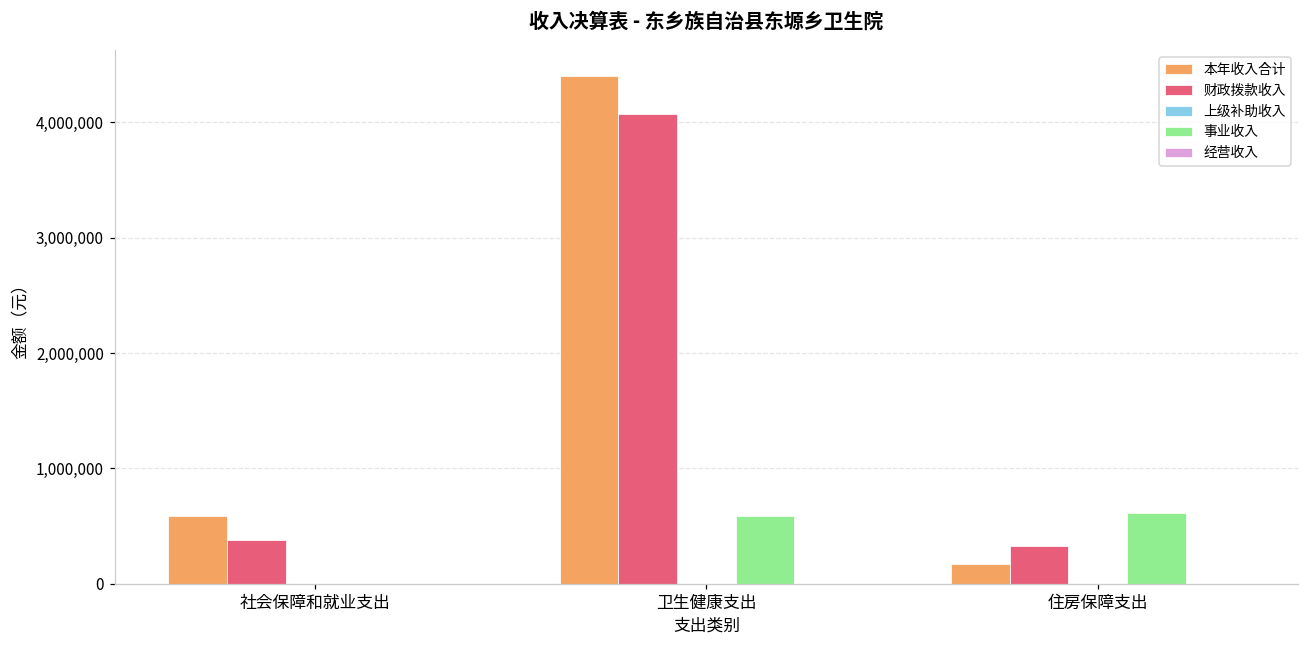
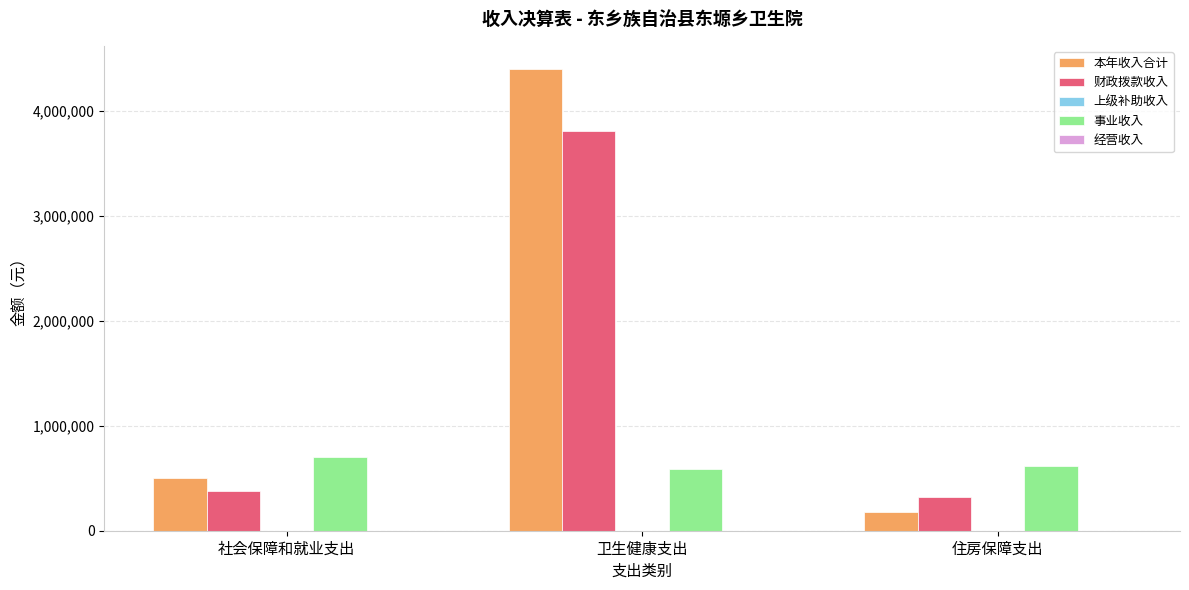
  {
    "本年收入合计": {
-     "社会保障和就业支出": "590,000",
+     "社会保障和就业支出": "500,000",
      "卫生健康支出": "4,400,000",
      "住房保障支出": "170,000"
    },
    "财政拨款收入": {
      "社会保障和就业支出": "380,000",
-     "卫生健康支出": "4,070,000",
+     "卫生健康支出": "3,810,000",
      "住房保障支出": "320,000"
    },
    "上级补助收入": {
      "社会保障和就业支出": "0",
      "卫生健康支出": "0",
      "住房保障支出": "0"
    },
    "事业收入": {
-     "社会保障和就业支出": "0",
+     "社会保障和就业支出": "710,000",
      "卫生健康支出": "590,000",
      "住房保障支出": "620,000"
    },
    "经营收入": {
      "社会保障和就业支出": "0",
      "卫生健康支出": "0",
      "住房保障支出": "0"
    }
  }
